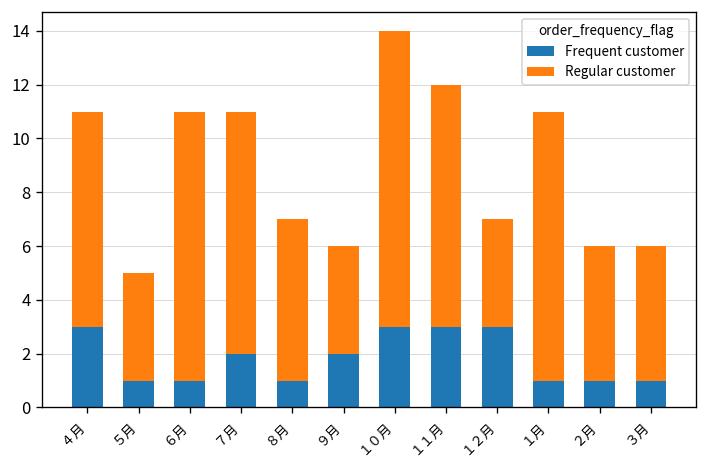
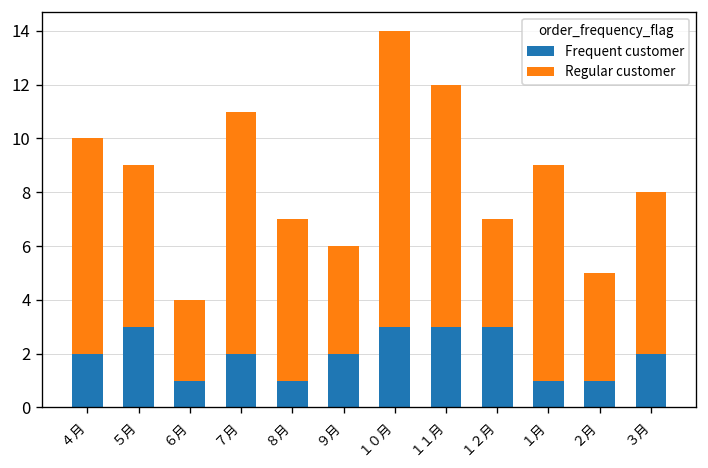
  {
    "Frequent customer": {
-     "４月": 3,
-     "５月": 1,
+     "４月": 2,
+     "５月": 3,
      "６月": 1,
      "７月": 2,
      "８月": 1,
      "９月": 2,
      "１０月": 3,
      "１１月": 3,
      "１２月": 3,
      "１月": 1,
      "２月": 1,
-     "３月": 1
+     "３月": 2
    },
    "Regular customer": {
      "４月": 8,
-     "５月": 4,
-     "６月": 10,
+     "５月": 6,
+     "６月": 3,
      "７月": 9,
      "８月": 6,
      "９月": 4,
      "１０月": 11,
      "１１月": 9,
      "１２月": 4,
-     "１月": 10,
-     "２月": 5,
-     "３月": 5
+     "１月": 8,
+     "２月": 4,
+     "３月": 6
    }
  }
